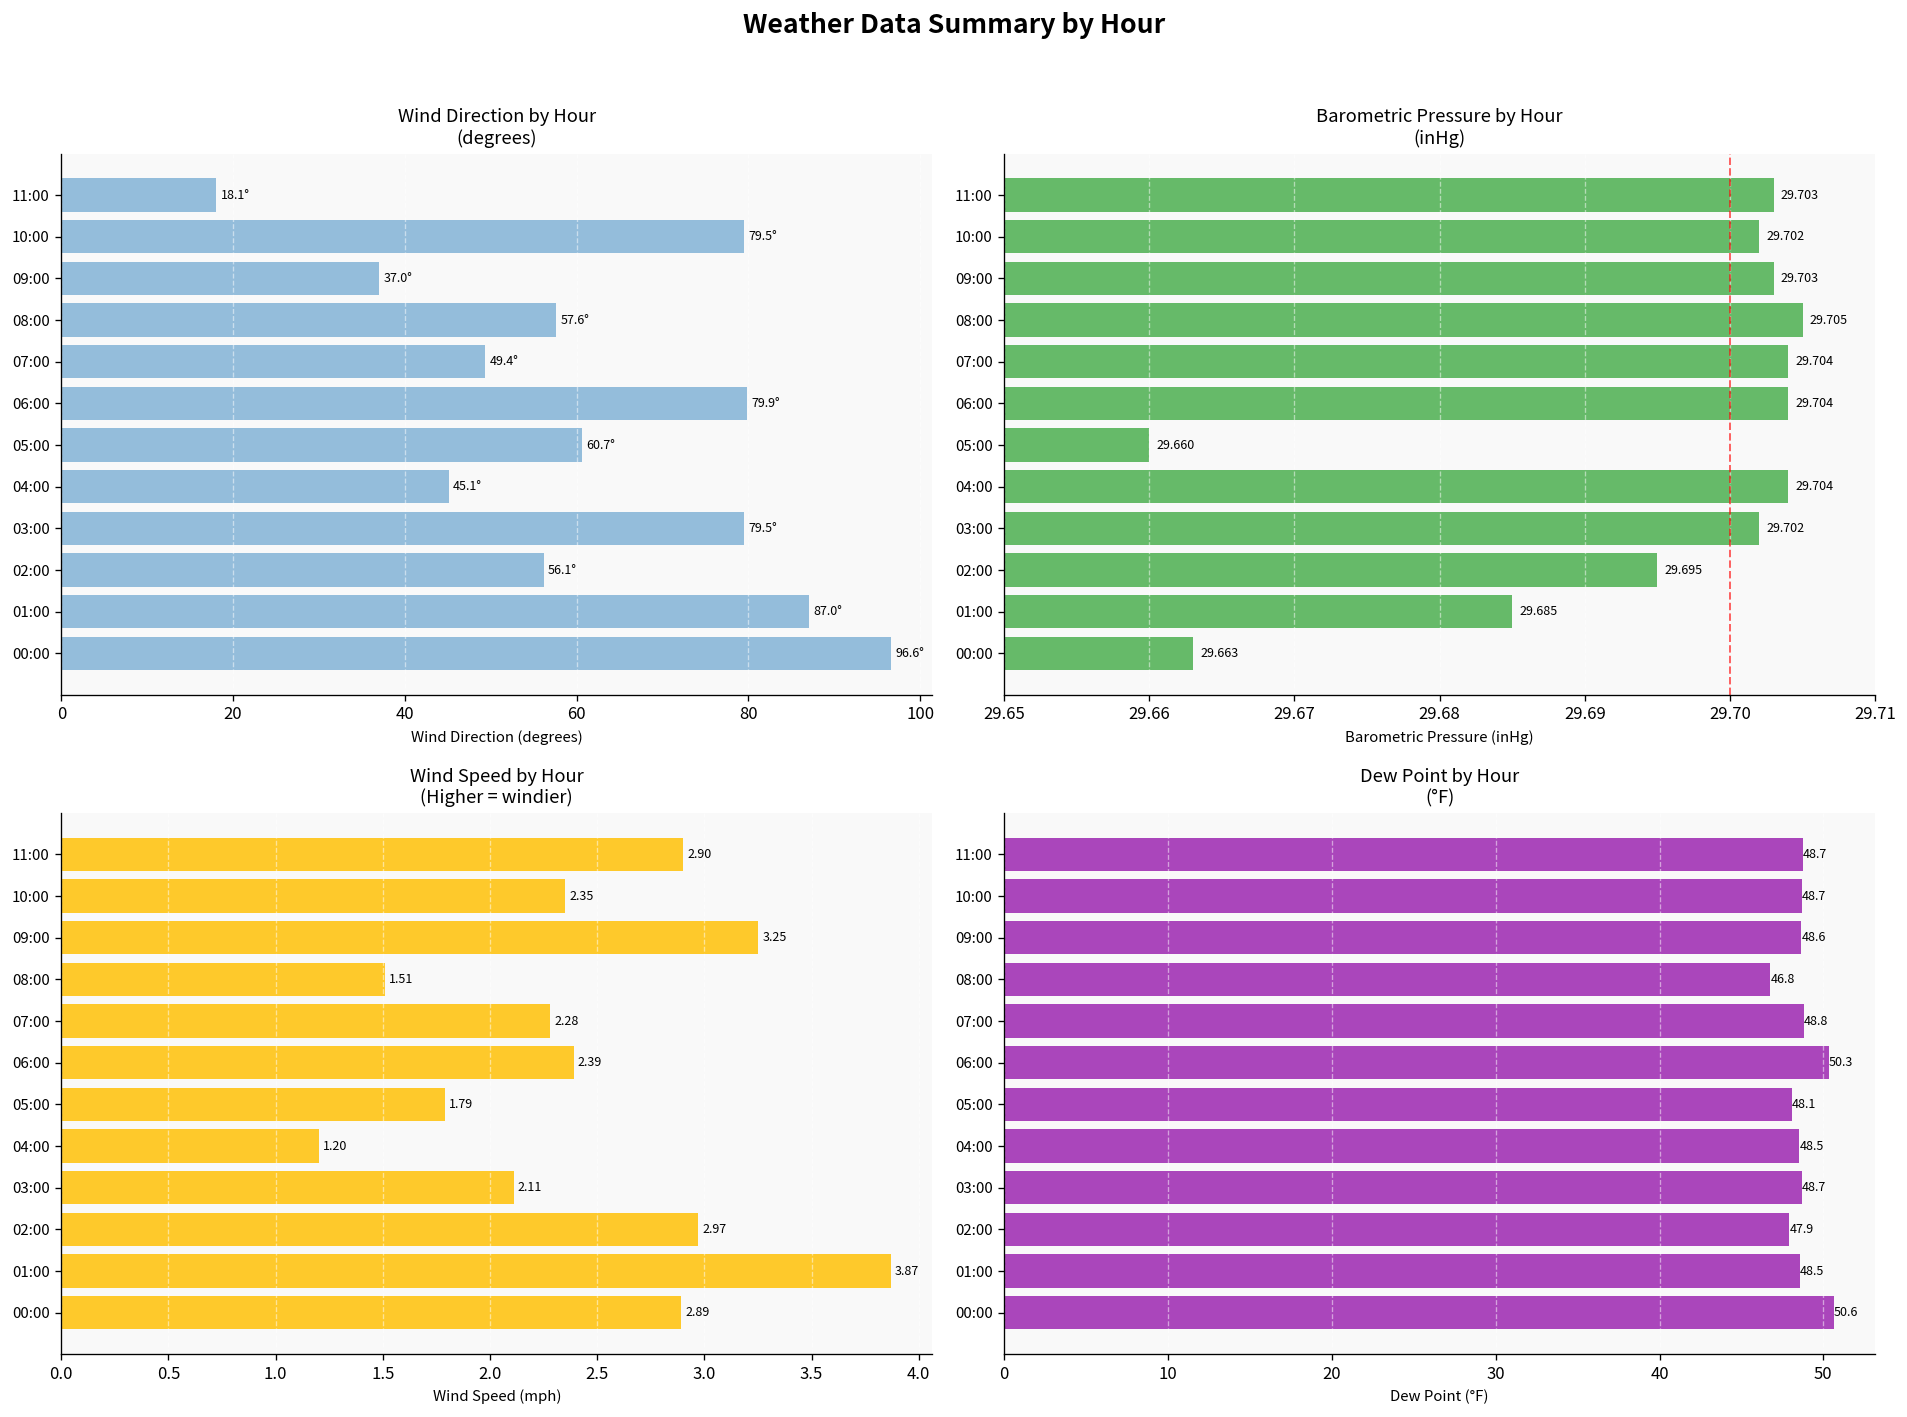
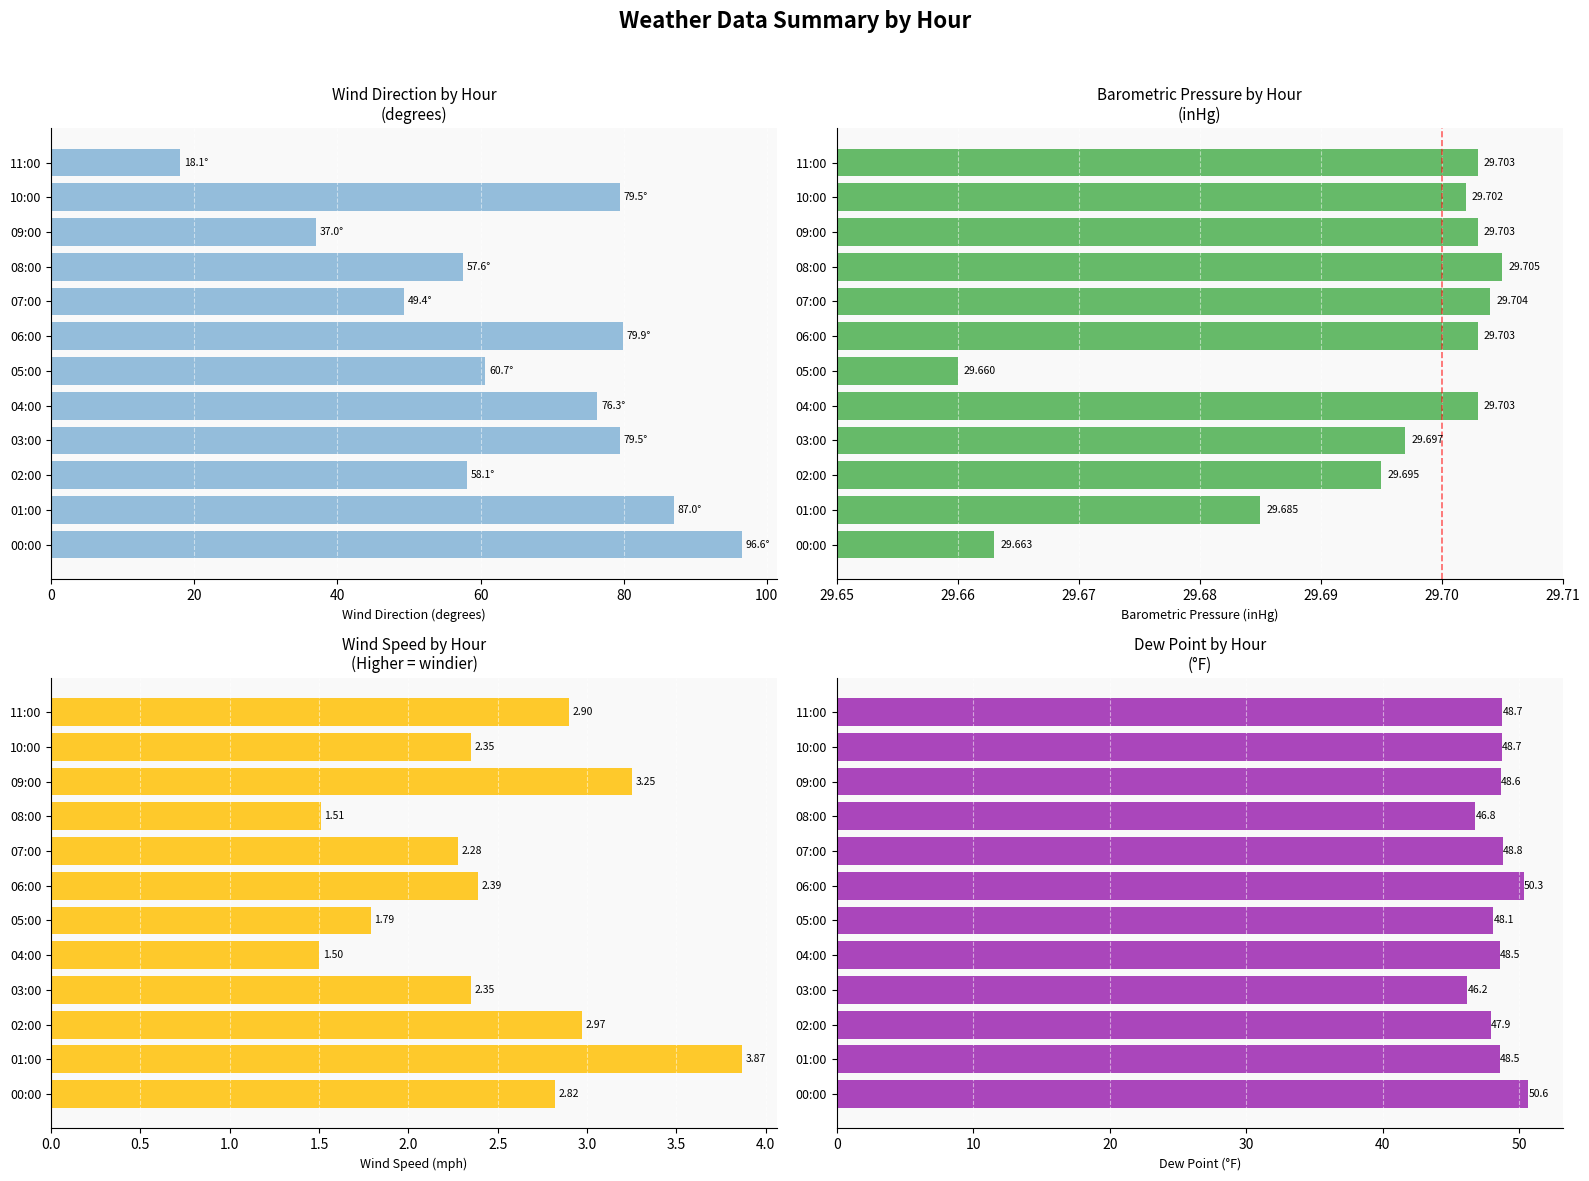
  {
    "Wind Direction by Hour (degrees)": {
      "11:00": "18.1°",
      "10:00": "79.5°",
      "09:00": "37.0°",
      "08:00": "57.6°",
      "07:00": "49.4°",
      "06:00": "79.9°",
      "05:00": "60.7°",
-     "04:00": "45.1°",
+     "04:00": "76.3°",
      "03:00": "79.5°",
-     "02:00": "56.1°",
+     "02:00": "58.1°",
      "01:00": "87.0°",
      "00:00": "96.6°"
    },
    "Barometric Pressure by Hour (inHg)": {
      "11:00": "29.703",
      "10:00": "29.702",
      "09:00": "29.703",
      "08:00": "29.705",
      "07:00": "29.704",
-     "06:00": "29.704",
+     "06:00": "29.703",
      "05:00": "29.660",
-     "04:00": "29.704",
-     "03:00": "29.702",
+     "04:00": "29.703",
+     "03:00": "29.697",
      "02:00": "29.695",
      "01:00": "29.685",
      "00:00": "29.663"
    },
    "Wind Speed by Hour (Higher = windier)": {
      "11:00": "2.90",
      "10:00": "2.35",
      "09:00": "3.25",
      "08:00": "1.51",
      "07:00": "2.28",
      "06:00": "2.39",
      "05:00": "1.79",
-     "04:00": "1.20",
-     "03:00": "2.11",
+     "04:00": "1.50",
+     "03:00": "2.35",
      "02:00": "2.97",
      "01:00": "3.87",
-     "00:00": "2.89"
+     "00:00": "2.82"
    },
    "Dew Point by Hour (°F)": {
      "11:00": "48.7",
      "10:00": "48.7",
      "09:00": "48.6",
      "08:00": "46.8",
      "07:00": "48.8",
      "06:00": "50.3",
      "05:00": "48.1",
      "04:00": "48.5",
-     "03:00": "48.7",
+     "03:00": "46.2",
      "02:00": "47.9",
      "01:00": "48.5",
      "00:00": "50.6"
    }
  }
